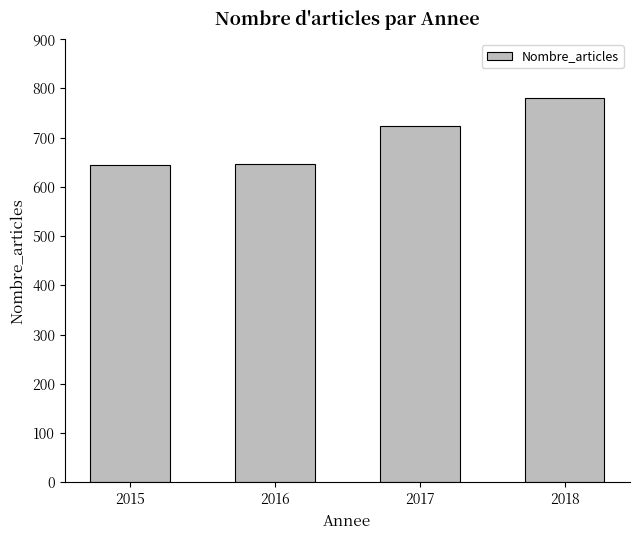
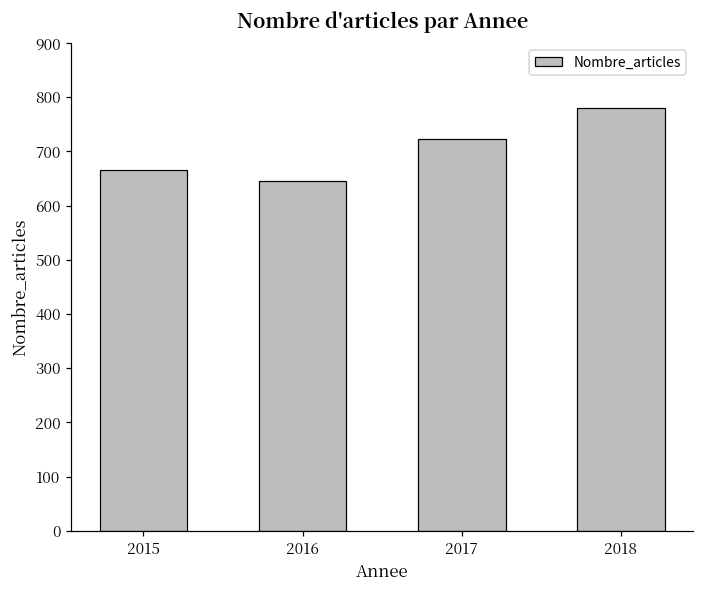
  {
-   "2015": 640,
+   "2015": 670,
    "2016": 650,
    "2017": 720,
    "2018": 780
  }
